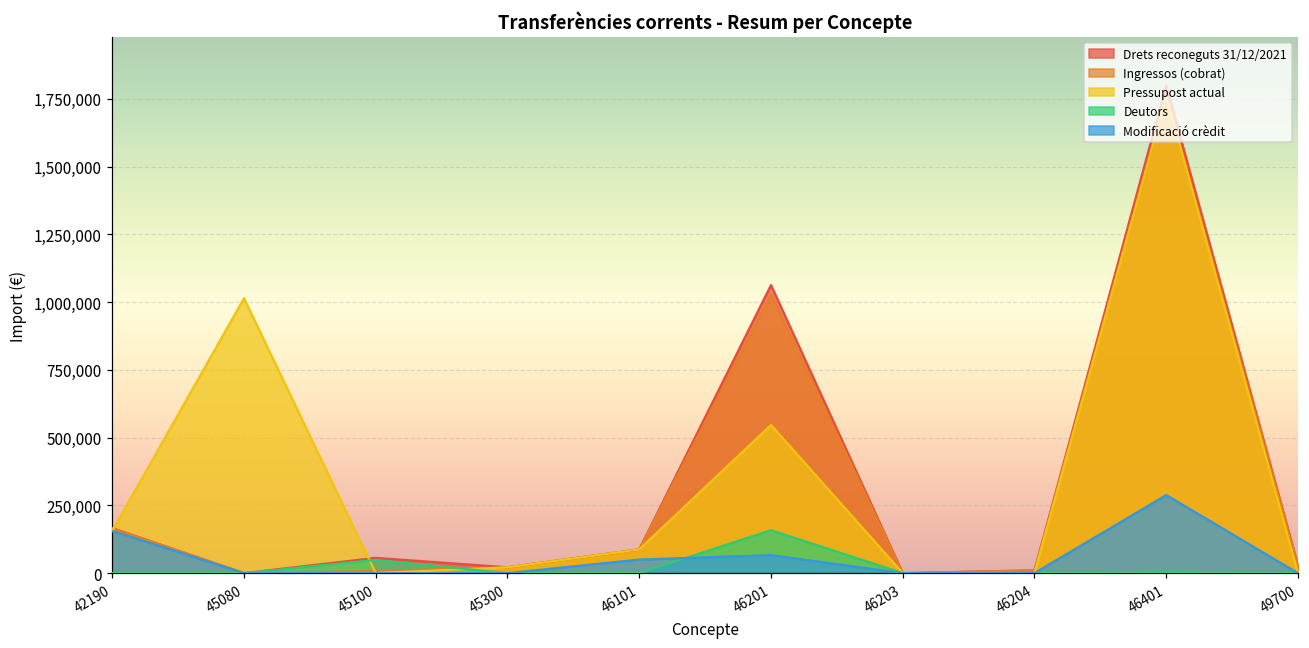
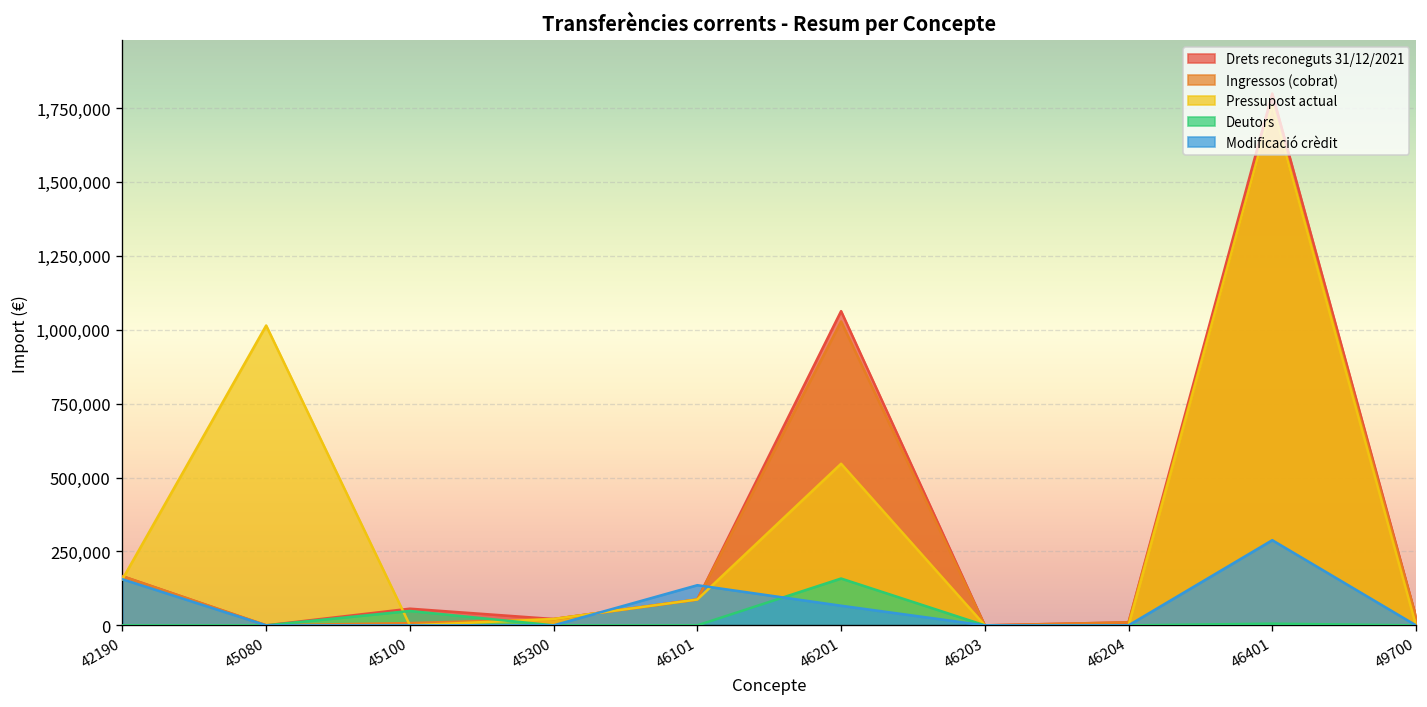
  {
    "Pressupost actual": {
      "45080": "1,010,000",
      "46201": "550,000"
    },
    "Deutors": {
      "42190": "0",
      "46101": "0",
      "46201": "160,000",
      "46401": "10,000"
    },
    "Modificació crèdit": {
-     "46101": "50,000",
+     "46101": "140,000",
      "46201": "70,000",
      "46401": "290,000"
    }
  }
